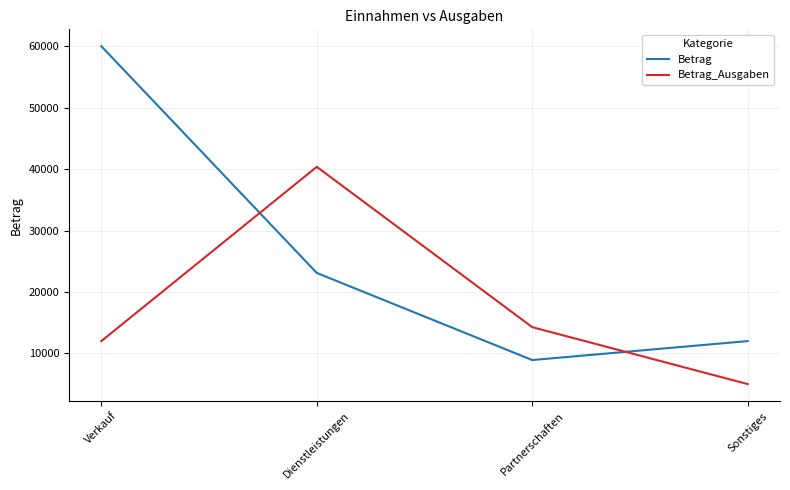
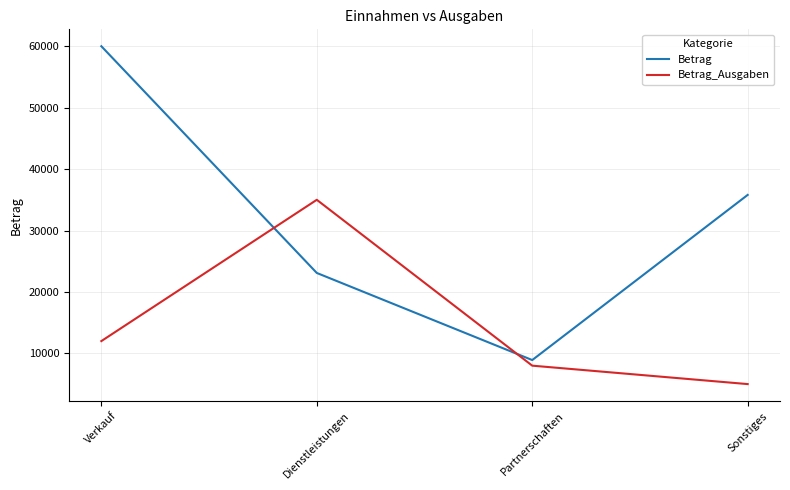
  {
    "Betrag": {
      "Verkauf": 60000,
      "Dienstleistungen": 23000,
      "Partnerschaften": 9000,
-     "Sonstiges": 12000
+     "Sonstiges": 36000
    },
    "Betrag_Ausgaben": {
      "Verkauf": 12000,
-     "Dienstleistungen": 40000,
-     "Partnerschaften": 14000,
+     "Dienstleistungen": 35000,
+     "Partnerschaften": 8000,
      "Sonstiges": 5000
    }
  }
